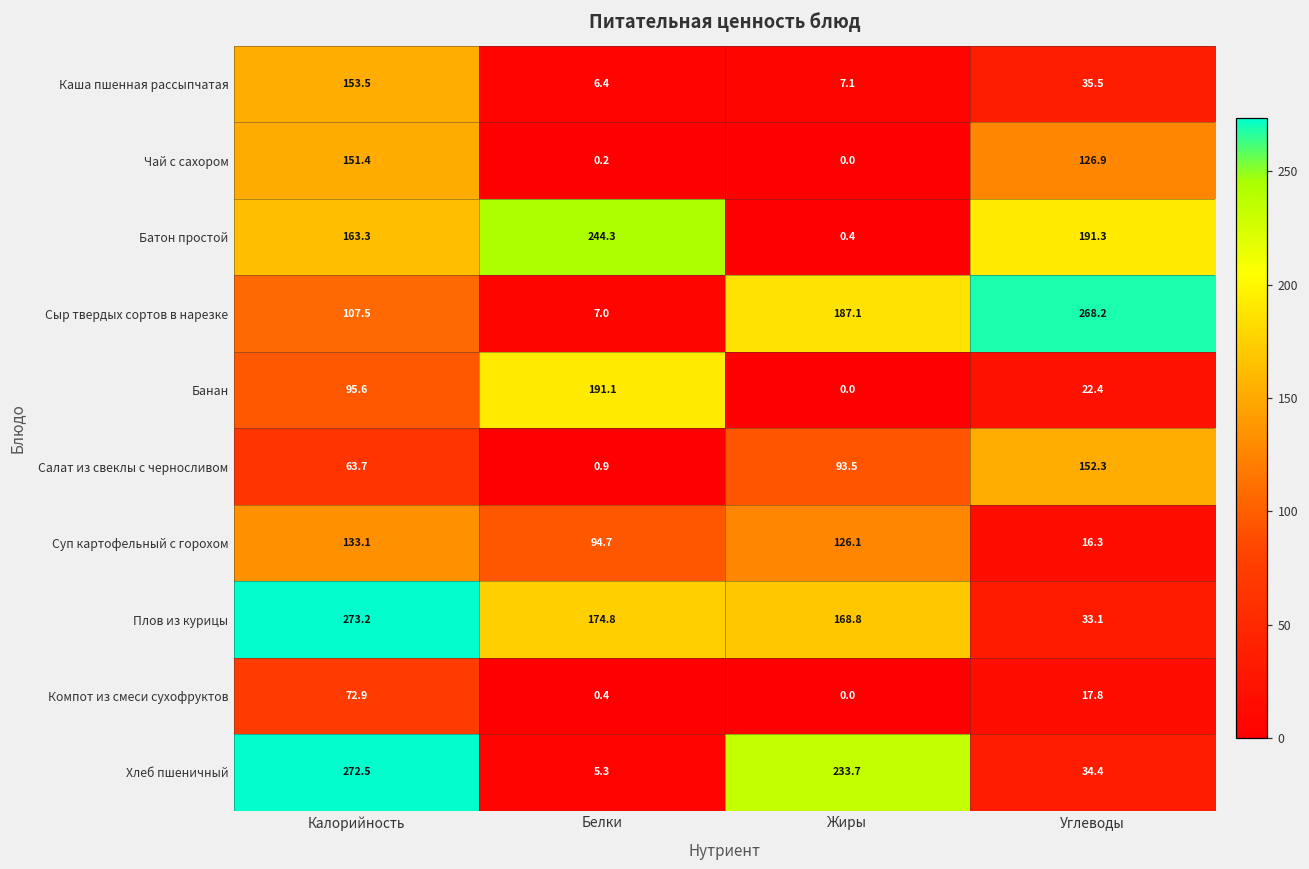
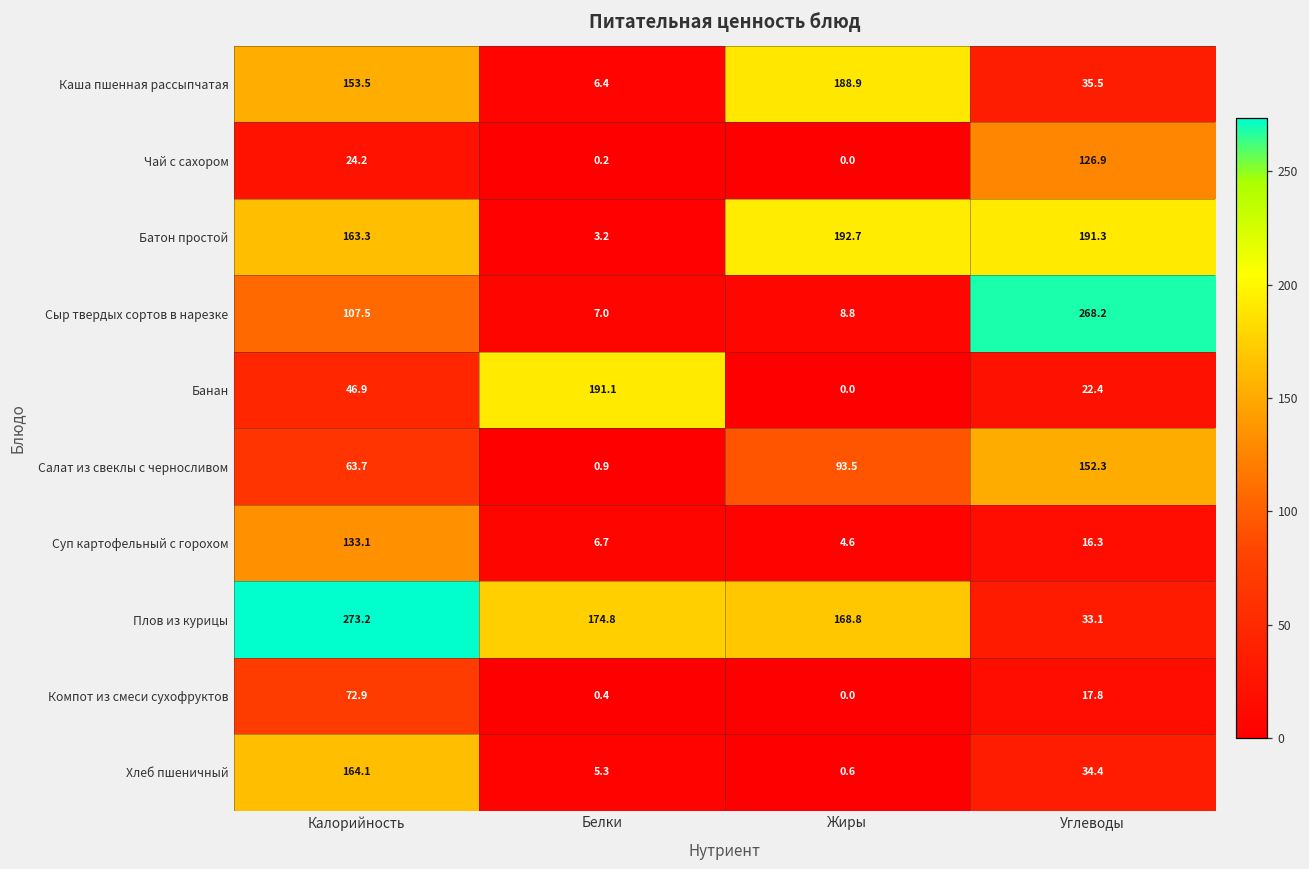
  {
    "Каша пшенная рассыпчатая": {
      "Калорийность": 153.5,
      "Белки": 6.4,
-     "Жиры": 7.1,
+     "Жиры": 188.9,
      "Углеводы": 35.5
    },
    "Чай с сахором": {
-     "Калорийность": 151.4,
+     "Калорийность": 24.2,
      "Белки": 0.2,
      "Жиры": 0.0,
      "Углеводы": 126.9
    },
    "Батон простой": {
      "Калорийность": 163.3,
-     "Белки": 244.3,
-     "Жиры": 0.4,
+     "Белки": 3.2,
+     "Жиры": 192.7,
      "Углеводы": 191.3
    },
    "Сыр твердых сортов в нарезке": {
      "Калорийность": 107.5,
      "Белки": 7.0,
-     "Жиры": 187.1,
+     "Жиры": 8.8,
      "Углеводы": 268.2
    },
    "Банан": {
-     "Калорийность": 95.6,
+     "Калорийность": 46.9,
      "Белки": 191.1,
      "Жиры": 0.0,
      "Углеводы": 22.4
    },
    "Салат из свеклы с черносливом": {
      "Калорийность": 63.7,
      "Белки": 0.9,
      "Жиры": 93.5,
      "Углеводы": 152.3
    },
    "Суп картофельный с горохом": {
      "Калорийность": 133.1,
-     "Белки": 94.7,
-     "Жиры": 126.1,
+     "Белки": 6.7,
+     "Жиры": 4.6,
      "Углеводы": 16.3
    },
    "Плов из курицы": {
      "Калорийность": 273.2,
      "Белки": 174.8,
      "Жиры": 168.8,
      "Углеводы": 33.1
    },
    "Компот из смеси сухофруктов": {
      "Калорийность": 72.9,
      "Белки": 0.4,
      "Жиры": 0.0,
      "Углеводы": 17.8
    },
    "Хлеб пшеничный": {
-     "Калорийность": 272.5,
+     "Калорийность": 164.1,
      "Белки": 5.3,
-     "Жиры": 233.7,
+     "Жиры": 0.6,
      "Углеводы": 34.4
    }
  }
